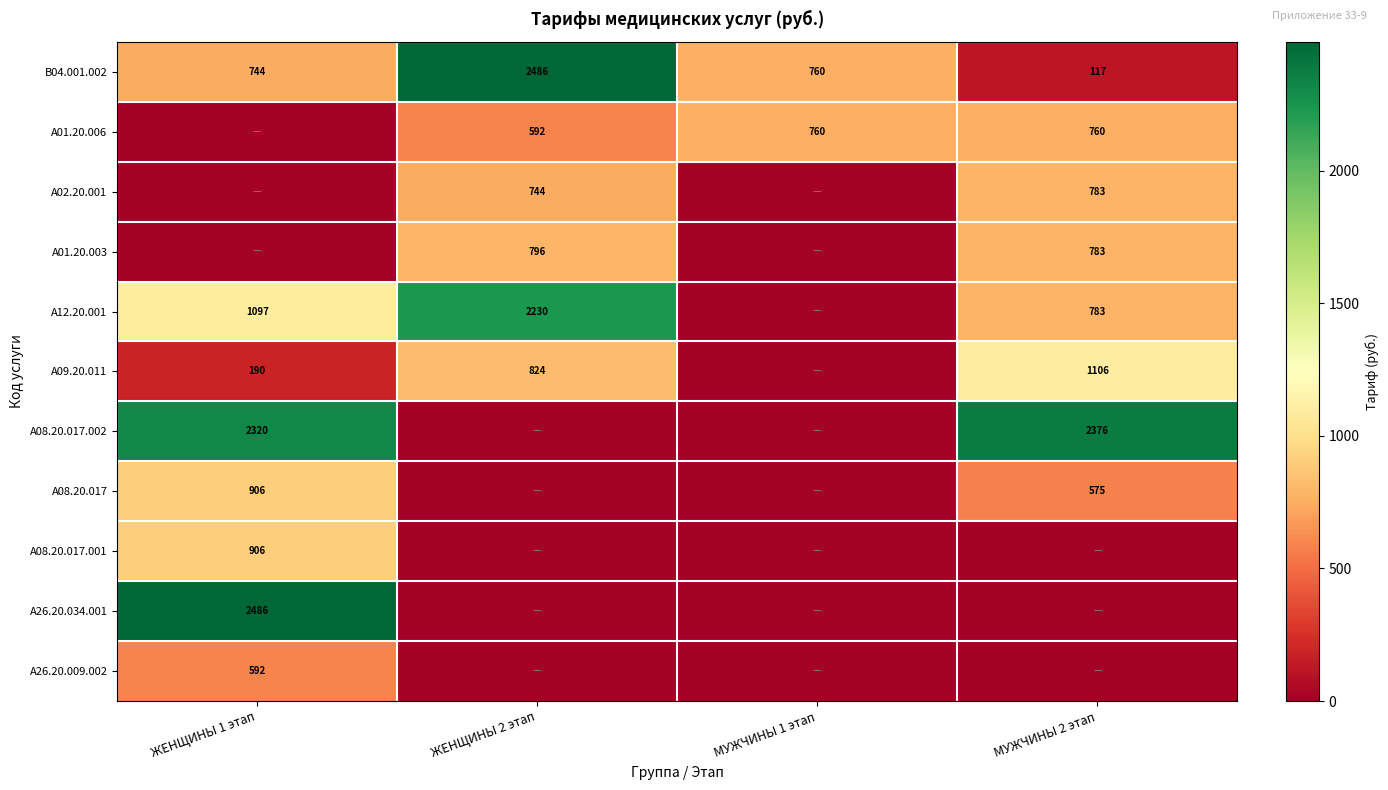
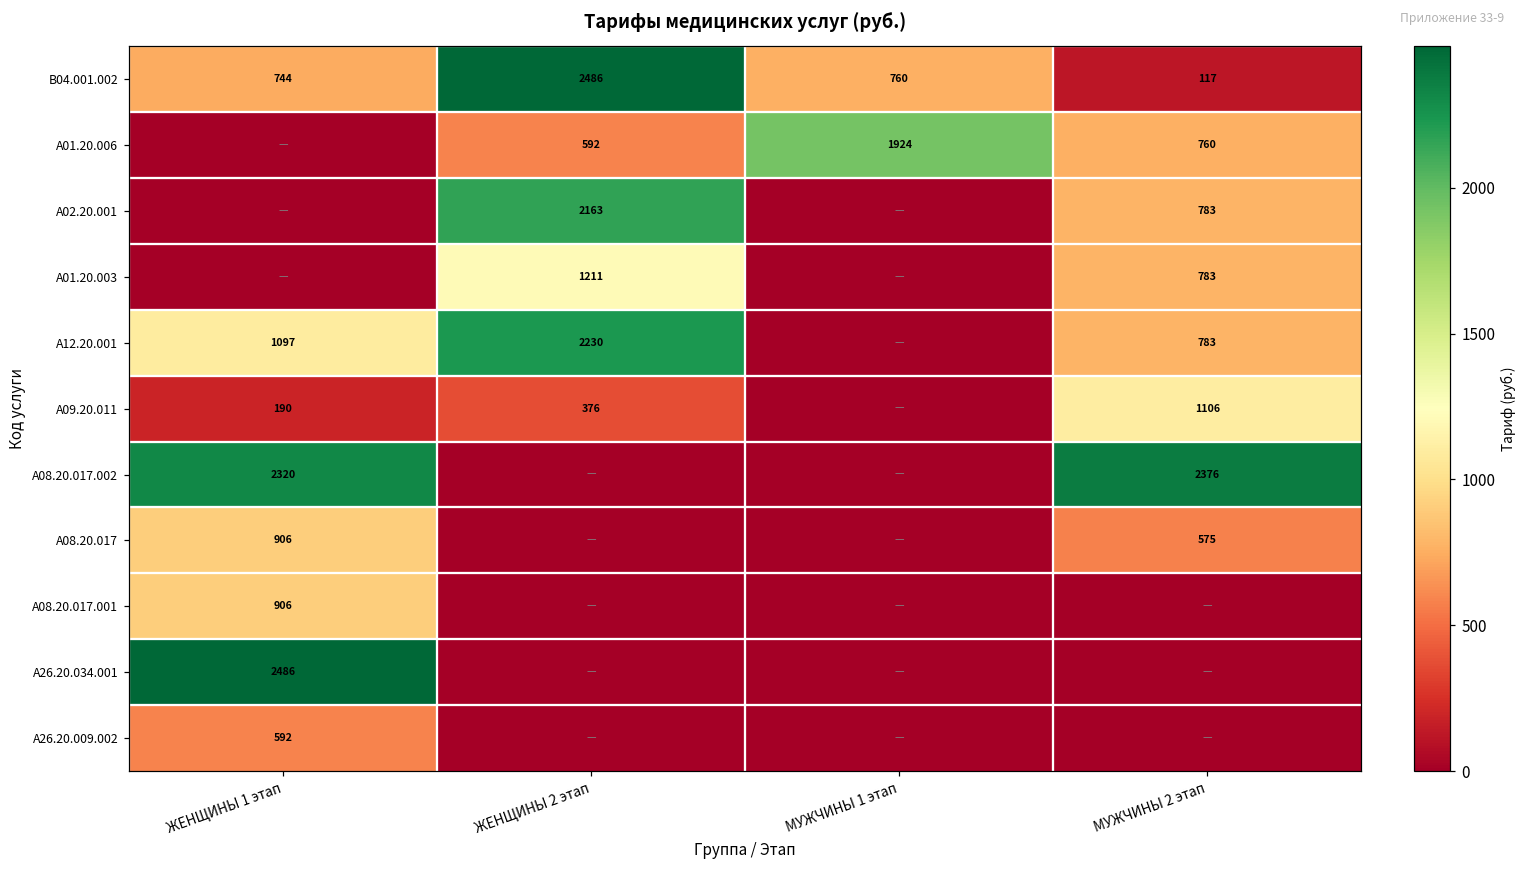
  {
    "B04.001.002": {
      "ЖЕНЩИНЫ 1 этап": 744,
      "ЖЕНЩИНЫ 2 этап": 2486,
      "МУЖЧИНЫ 1 этап": 760,
      "МУЖЧИНЫ 2 этап": 117
    },
    "А01.20.006": {
      "ЖЕНЩИНЫ 2 этап": 592,
-     "МУЖЧИНЫ 1 этап": 760,
+     "МУЖЧИНЫ 1 этап": 1924,
      "МУЖЧИНЫ 2 этап": 760
    },
    "A02.20.001": {
-     "ЖЕНЩИНЫ 2 этап": 744,
+     "ЖЕНЩИНЫ 2 этап": 2163,
      "МУЖЧИНЫ 2 этап": 783
    },
    "A01.20.003": {
-     "ЖЕНЩИНЫ 2 этап": 796,
+     "ЖЕНЩИНЫ 2 этап": 1211,
      "МУЖЧИНЫ 2 этап": 783
    },
    "A12.20.001": {
      "ЖЕНЩИНЫ 1 этап": 1097,
      "ЖЕНЩИНЫ 2 этап": 2230,
      "МУЖЧИНЫ 2 этап": 783
    },
    "A09.20.011": {
      "ЖЕНЩИНЫ 1 этап": 190,
-     "ЖЕНЩИНЫ 2 этап": 824,
+     "ЖЕНЩИНЫ 2 этап": 376,
      "МУЖЧИНЫ 2 этап": 1106
    },
    "A08.20.017.002": {
      "ЖЕНЩИНЫ 1 этап": 2320,
      "МУЖЧИНЫ 2 этап": 2376
    },
    "A08.20.017": {
      "ЖЕНЩИНЫ 1 этап": 906,
      "МУЖЧИНЫ 2 этап": 575
    },
    "A08.20.017.001": {
      "ЖЕНЩИНЫ 1 этап": 906
    },
    "A26.20.034.001": {
      "ЖЕНЩИНЫ 1 этап": 2486
    },
    "А26.20.009.002": {
      "ЖЕНЩИНЫ 1 этап": 592
    }
  }
